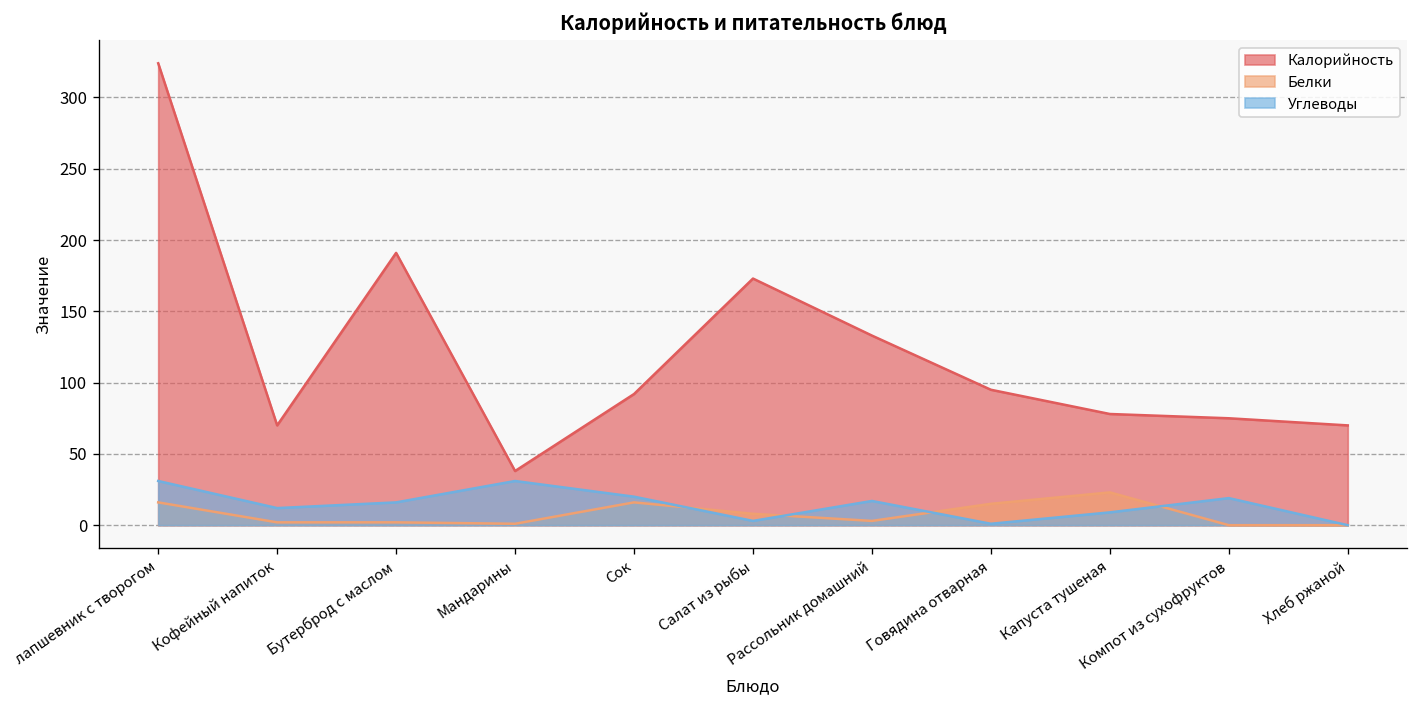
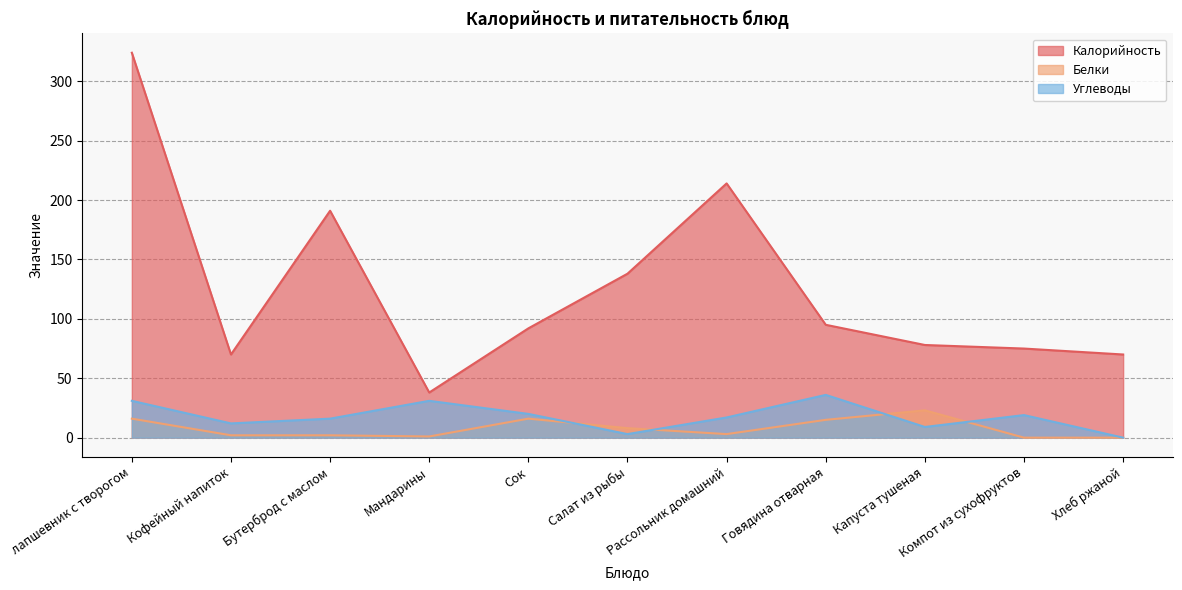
  {
    "Калорийность": {
      "лапшевник с творогом": 324,
      "Кофейный напиток": 70,
      "Бутерброд с маслом": 191,
      "Мандарины": 38,
      "Сок": 92,
-     "Салат из рыбы": 173,
-     "Рассольник домашний": 133,
+     "Салат из рыбы": 138,
+     "Рассольник домашний": 214,
      "Говядина отварная": 95,
      "Капуста тушеная": 78,
      "Компот из сухофруктов": 75,
      "Хлеб ржаной": 70
    },
    "Белки": {
      "лапшевник с творогом": 16,
      "Кофейный напиток": 2,
      "Бутерброд с маслом": 2,
      "Мандарины": 1,
      "Сок": 16,
      "Салат из рыбы": 8,
      "Рассольник домашний": 3,
      "Говядина отварная": 15,
      "Капуста тушеная": 23,
      "Компот из сухофруктов": 0
    },
    "Углеводы": {
      "лапшевник с творогом": 31,
      "Кофейный напиток": 12,
      "Бутерброд с маслом": 16,
      "Мандарины": 31,
      "Сок": 20,
      "Салат из рыбы": 3,
      "Рассольник домашний": 17,
-     "Говядина отварная": 1,
+     "Говядина отварная": 36,
      "Капуста тушеная": 9,
      "Компот из сухофруктов": 19
    }
  }
